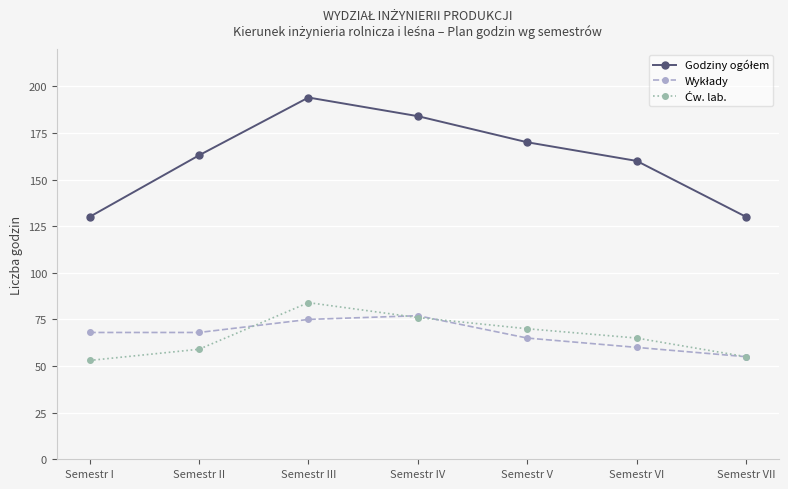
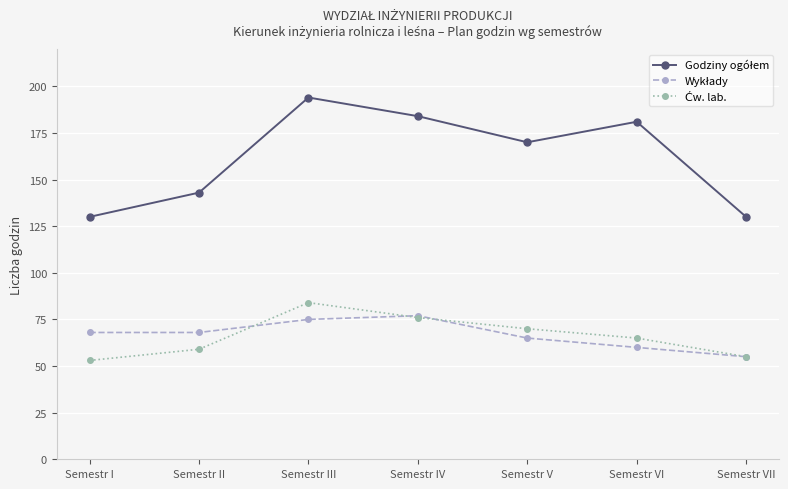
  {
    "Godziny ogółem": {
      "Semestr I": 130,
-     "Semestr II": 163,
+     "Semestr II": 143,
      "Semestr III": 194,
      "Semestr IV": 184,
      "Semestr V": 170,
-     "Semestr VI": 160,
+     "Semestr VI": 181,
      "Semestr VII": 130
    }
  }
